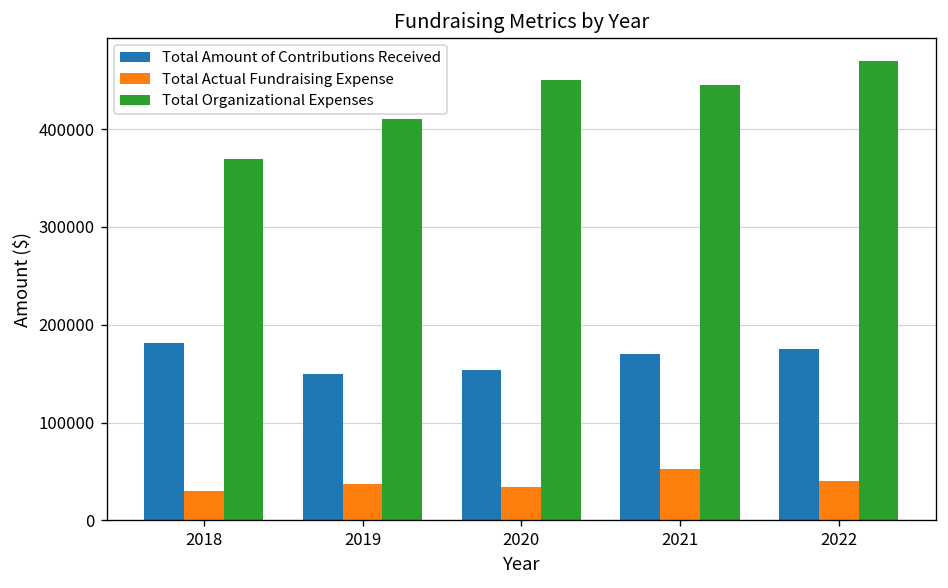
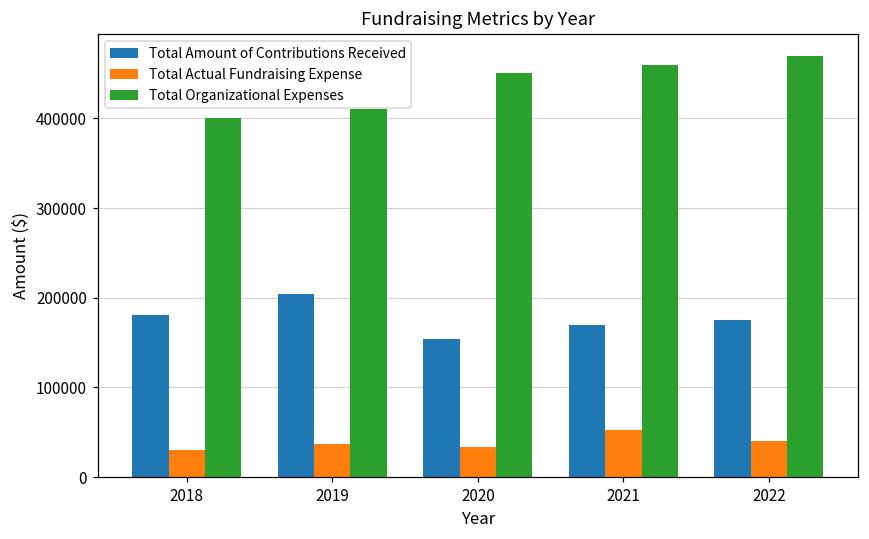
  {
    "Total Amount of Contributions Received": {
      "2018": 180000,
-     "2019": 150000,
+     "2019": 200000,
      "2020": 150000,
      "2021": 170000,
      "2022": 180000
    },
    "Total Actual Fundraising Expense": {
      "2018": 30000,
      "2019": 40000,
      "2020": 30000,
      "2021": 50000,
      "2022": 40000
    },
    "Total Organizational Expenses": {
-     "2018": 370000,
+     "2018": 400000,
      "2019": 410000,
      "2020": 450000,
-     "2021": 450000,
+     "2021": 460000,
      "2022": 470000
    }
  }
